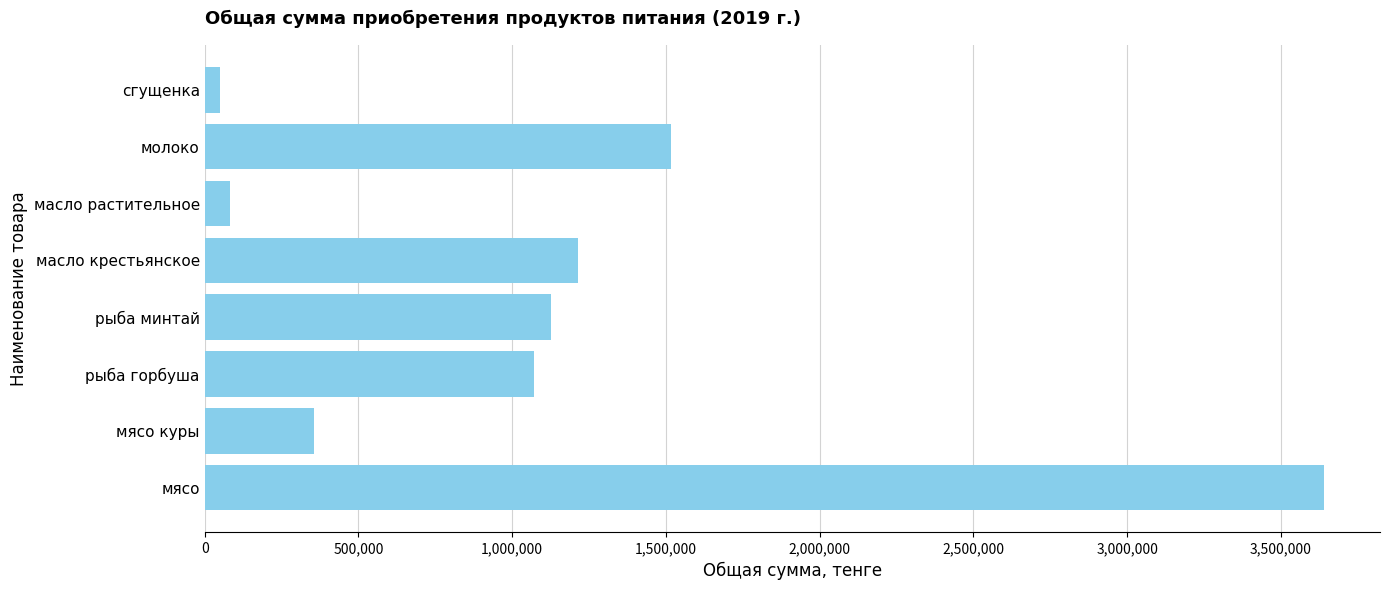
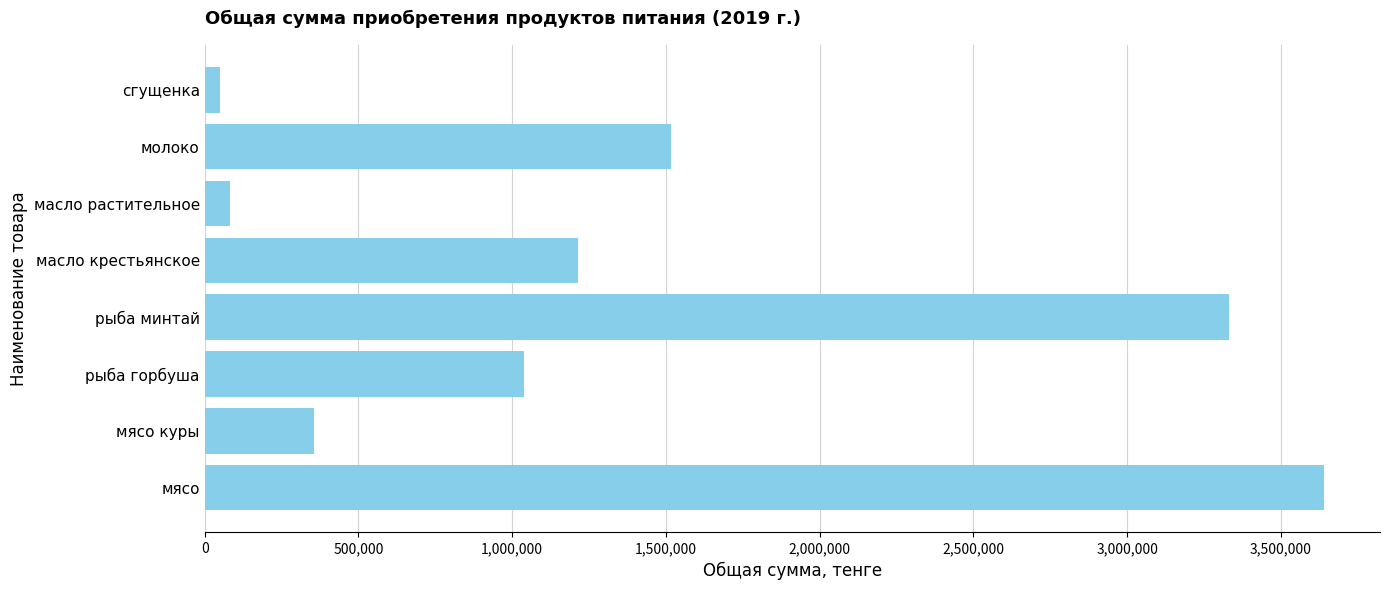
  {
    "сгущенка": "50,000",
    "молоко": "1,520,000",
    "масло растительное": "80,000",
    "масло крестьянское": "1,210,000",
-   "рыба минтай": "1,130,000",
-   "рыба горбуша": "1,070,000",
+   "рыба минтай": "3,330,000",
+   "рыба горбуша": "1,040,000",
    "мясо куры": "360,000",
    "мясо": "3,640,000"
  }
